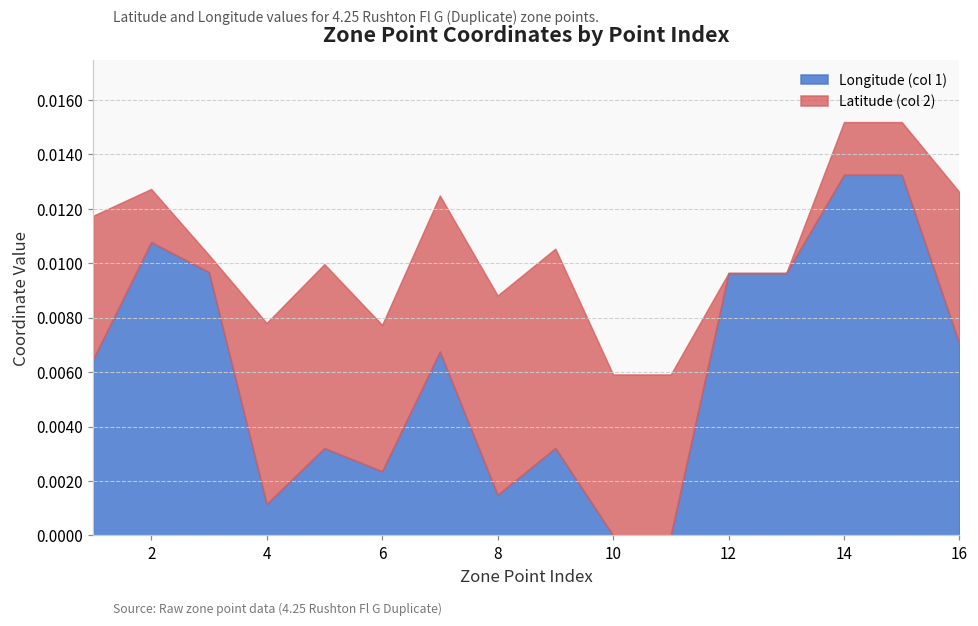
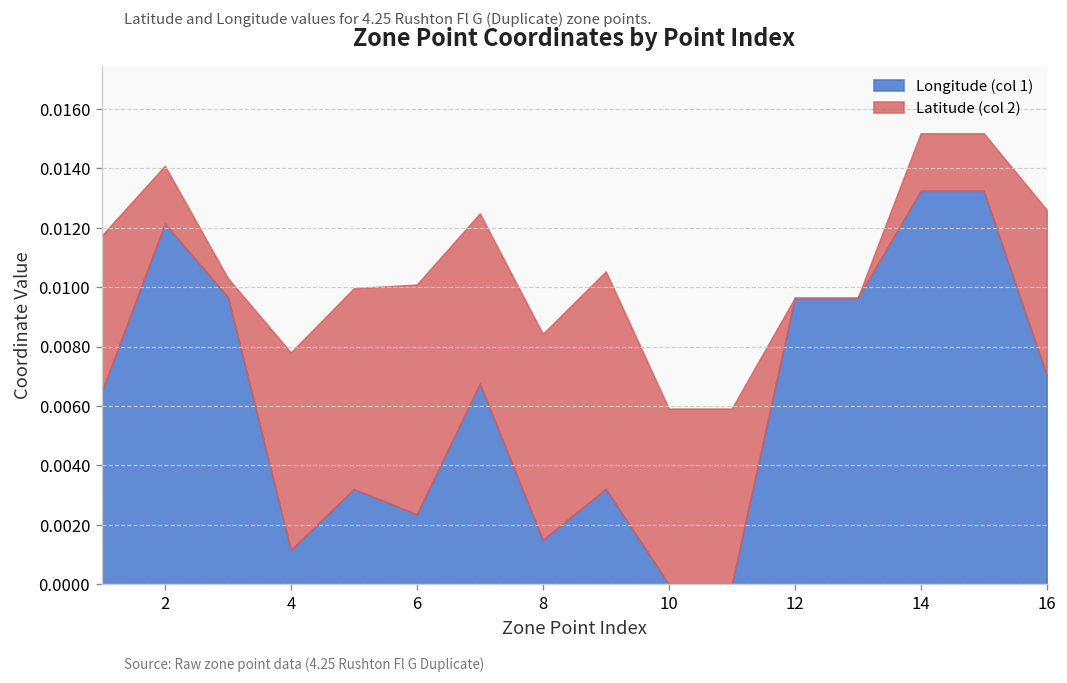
  {
    "Longitude (col 1)": {
-     "2": 0.0108,
+     "2": 0.0121,
      "4": 0.0012,
      "6": 0.0024,
      "8": 0.0015,
      "10": 0.0000,
      "14": 0.0132,
      "16": 0.0070
    },
    "Latitude (col 2)": {
      "2": 0.0020,
      "4": 0.0067,
-     "6": 0.0054,
-     "8": 0.0073,
+     "6": 0.0077,
+     "8": 0.0069,
      "10": 0.0059,
      "14": 0.0019,
      "16": 0.0056
    }
  }
